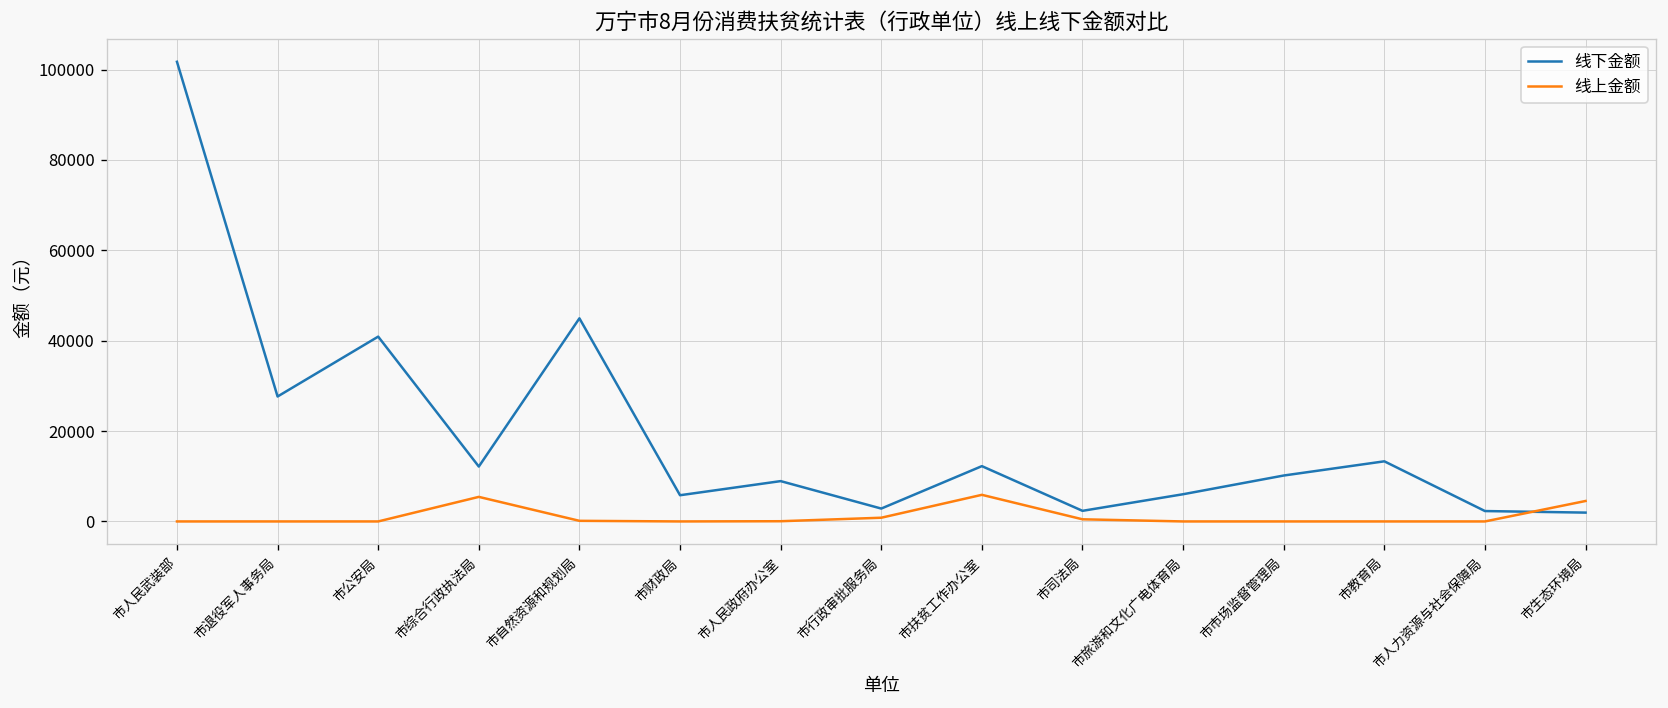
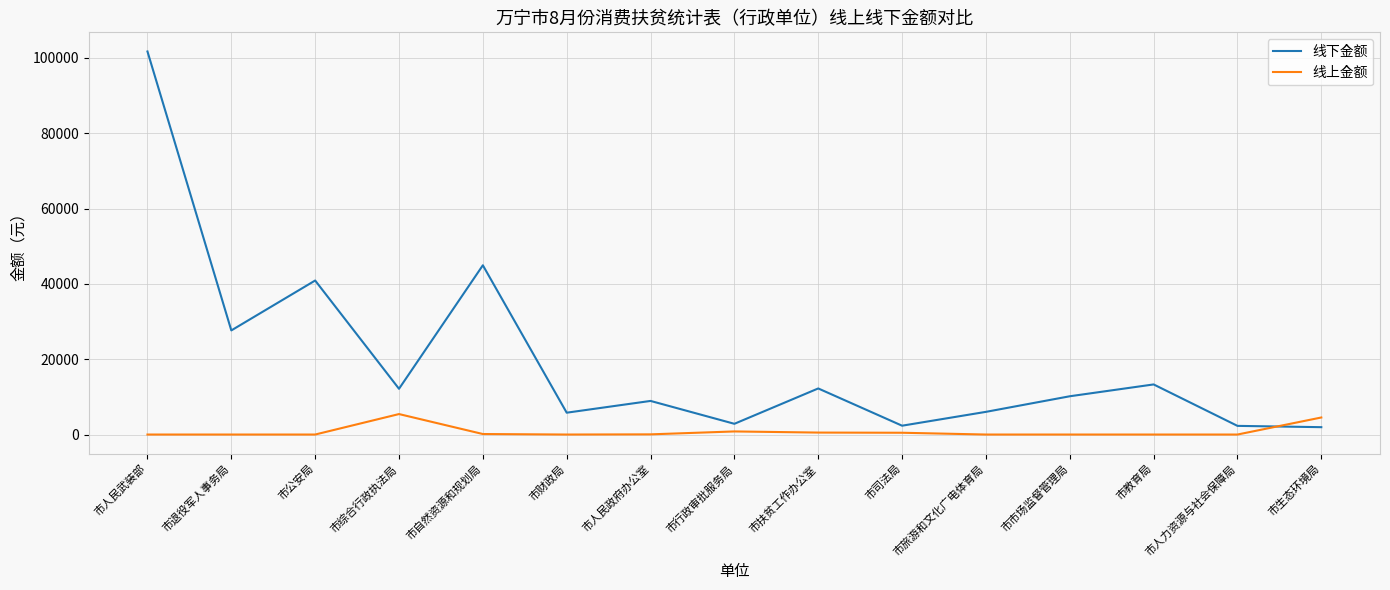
  {
    "线下金额": {
      "市人民武装部": 102000,
      "市退役军人事务局": 28000,
      "市公安局": 41000,
      "市综合行政执法局": 12000,
      "市自然资源和规划局": 45000,
      "市财政局": 6000,
      "市人民政府办公室": 9000,
      "市行政审批服务局": 3000,
      "市扶贫工作办公室": 12000,
      "市司法局": 2000,
      "市旅游和文化广电体育局": 6000,
      "市市场监督管理局": 10000,
      "市教育局": 13000,
      "市人力资源与社会保障局": 2000,
      "市生态环境局": 2000
    },
    "线上金额": {
      "市人民武装部": 0,
      "市退役军人事务局": 0,
      "市公安局": 0,
      "市综合行政执法局": 5000,
      "市自然资源和规划局": 0,
      "市财政局": 0,
      "市人民政府办公室": 0,
      "市行政审批服务局": 1000,
-     "市扶贫工作办公室": 6000,
+     "市扶贫工作办公室": 1000,
      "市司法局": 0,
      "市旅游和文化广电体育局": 0,
      "市市场监督管理局": 0,
      "市教育局": 0,
      "市人力资源与社会保障局": 0,
      "市生态环境局": 5000
    }
  }
